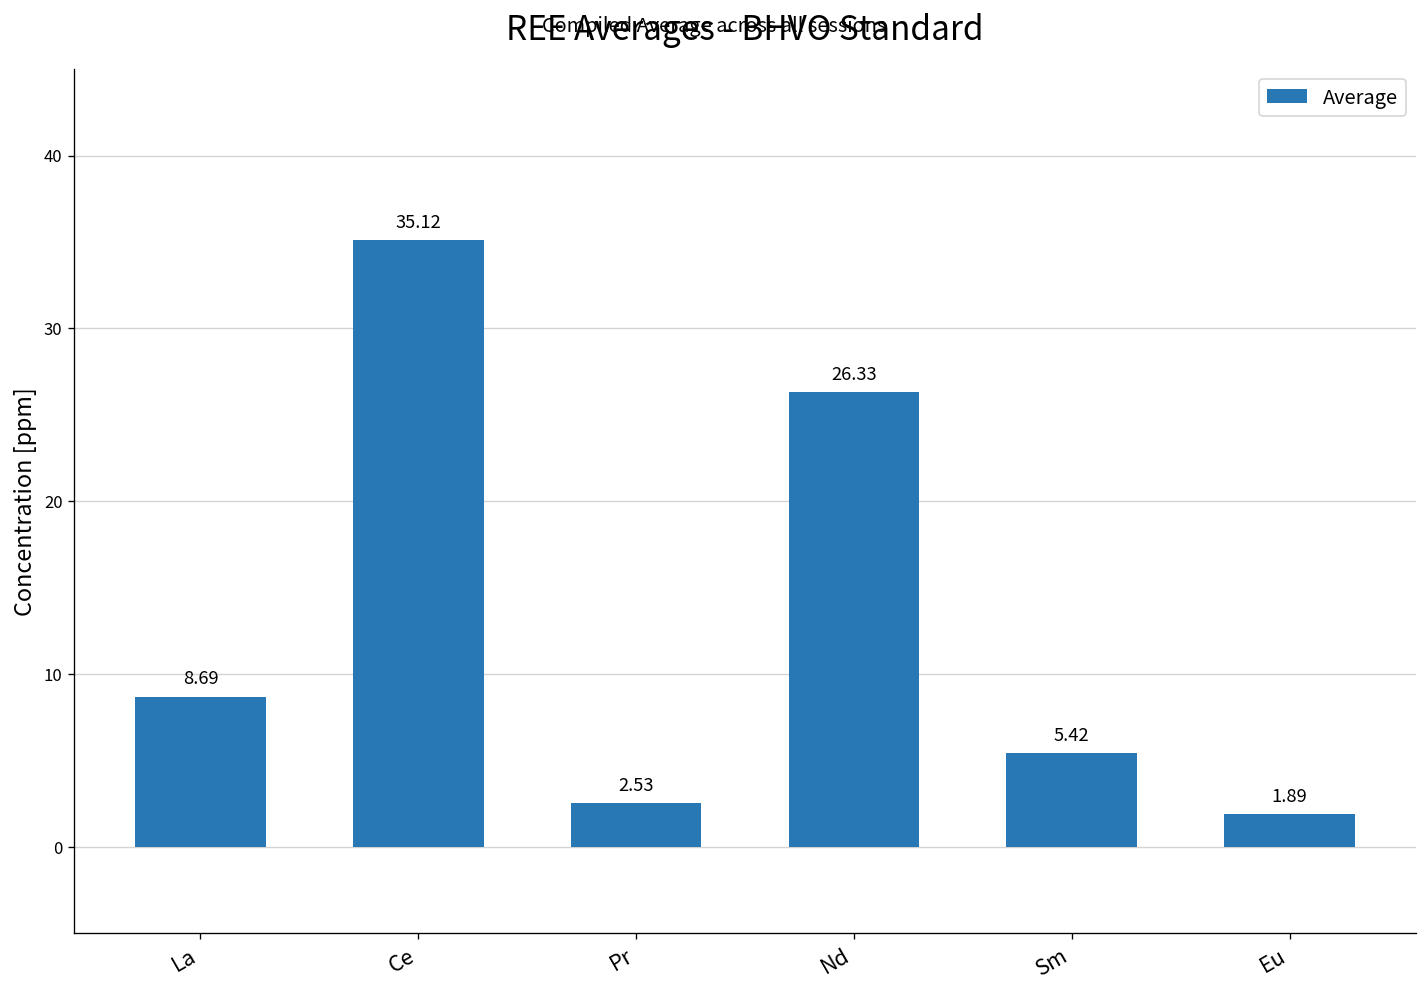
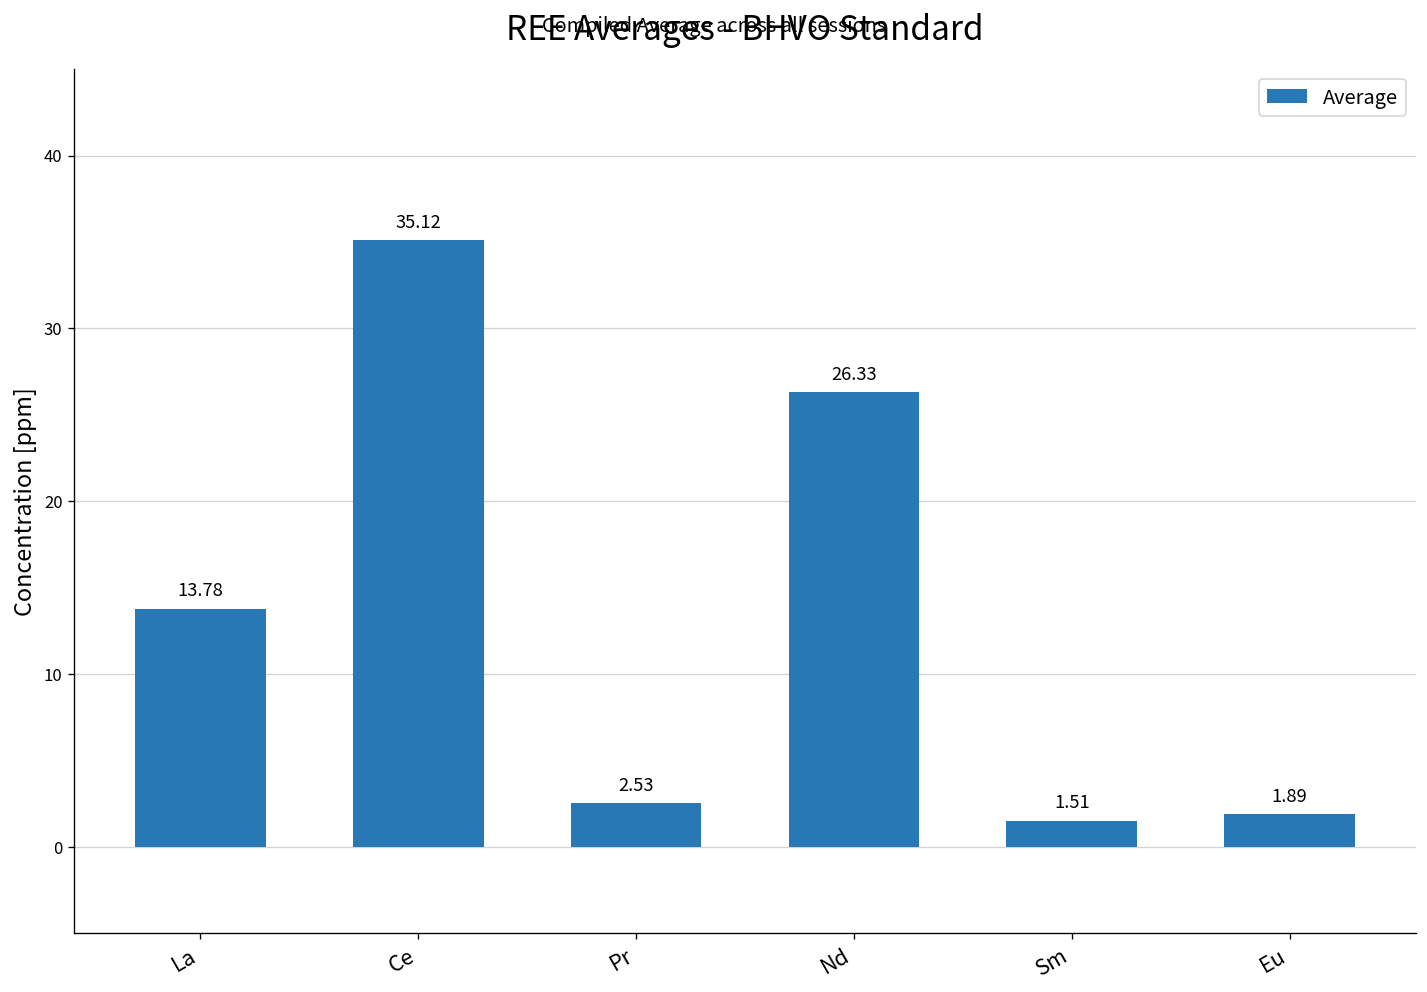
  {
-   "La": 8.69,
+   "La": 13.78,
    "Ce": 35.12,
    "Pr": 2.53,
    "Nd": 26.33,
-   "Sm": 5.42,
+   "Sm": 1.51,
    "Eu": 1.89
  }
